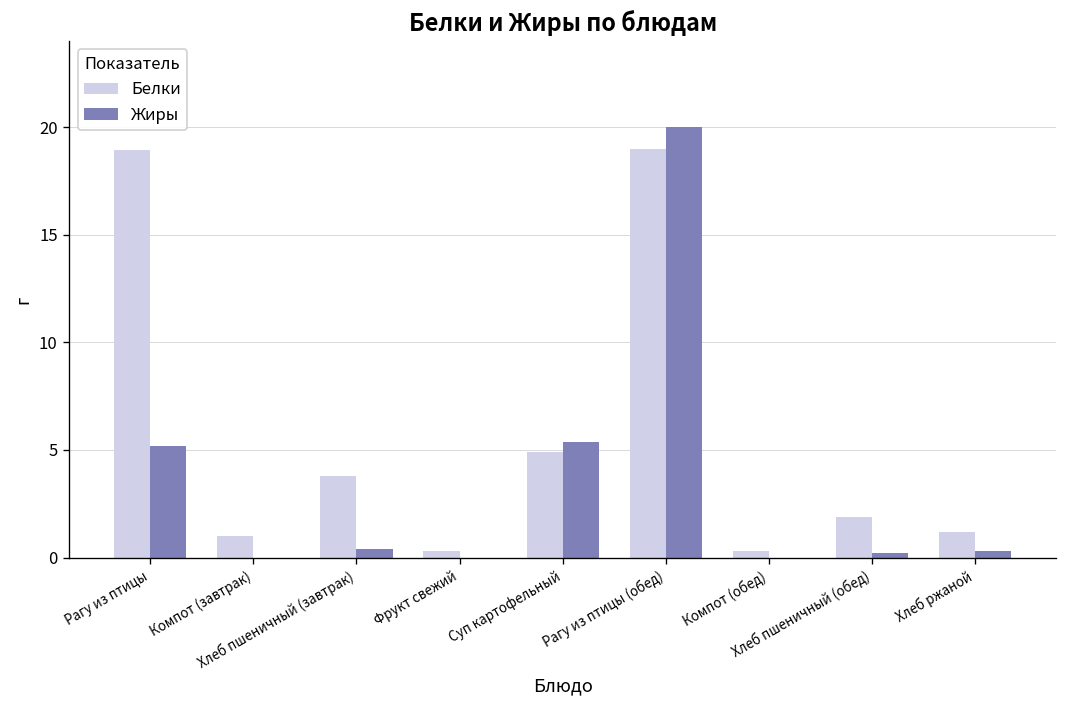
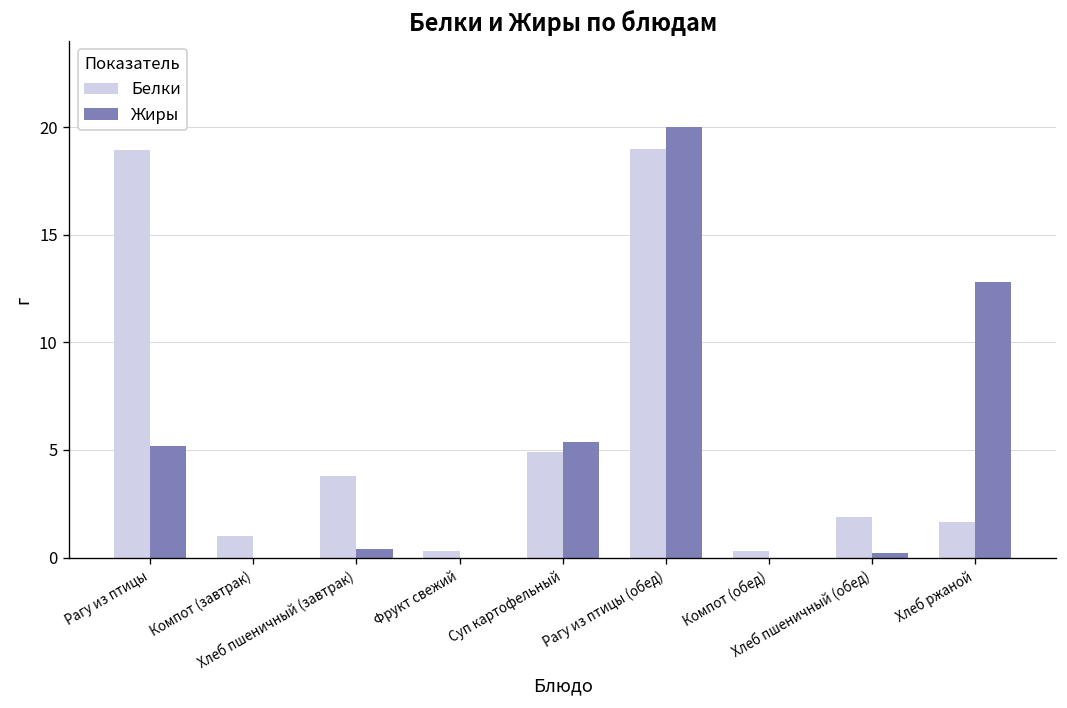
  {
    "Белки": {
      "Рагу из птицы": 18.9,
      "Компот (завтрак)": 1.0,
      "Хлеб пшеничный (завтрак)": 3.8,
      "Фрукт свежий": 0.3,
      "Суп картофельный": 4.9,
      "Рагу из птицы (обед)": 19.0,
      "Компот (обед)": 0.3,
      "Хлеб пшеничный (обед)": 1.9,
-     "Хлеб ржаной": 1.2
+     "Хлеб ржаной": 1.7
    },
    "Жиры": {
      "Рагу из птицы": 5.2,
      "Компот (завтрак)": 0.0,
      "Хлеб пшеничный (завтрак)": 0.4,
      "Фрукт свежий": 0.0,
      "Суп картофельный": 5.4,
      "Рагу из птицы (обед)": 20.0,
      "Компот (обед)": 0.0,
      "Хлеб пшеничный (обед)": 0.2,
-     "Хлеб ржаной": 0.3
+     "Хлеб ржаной": 12.8
    }
  }
